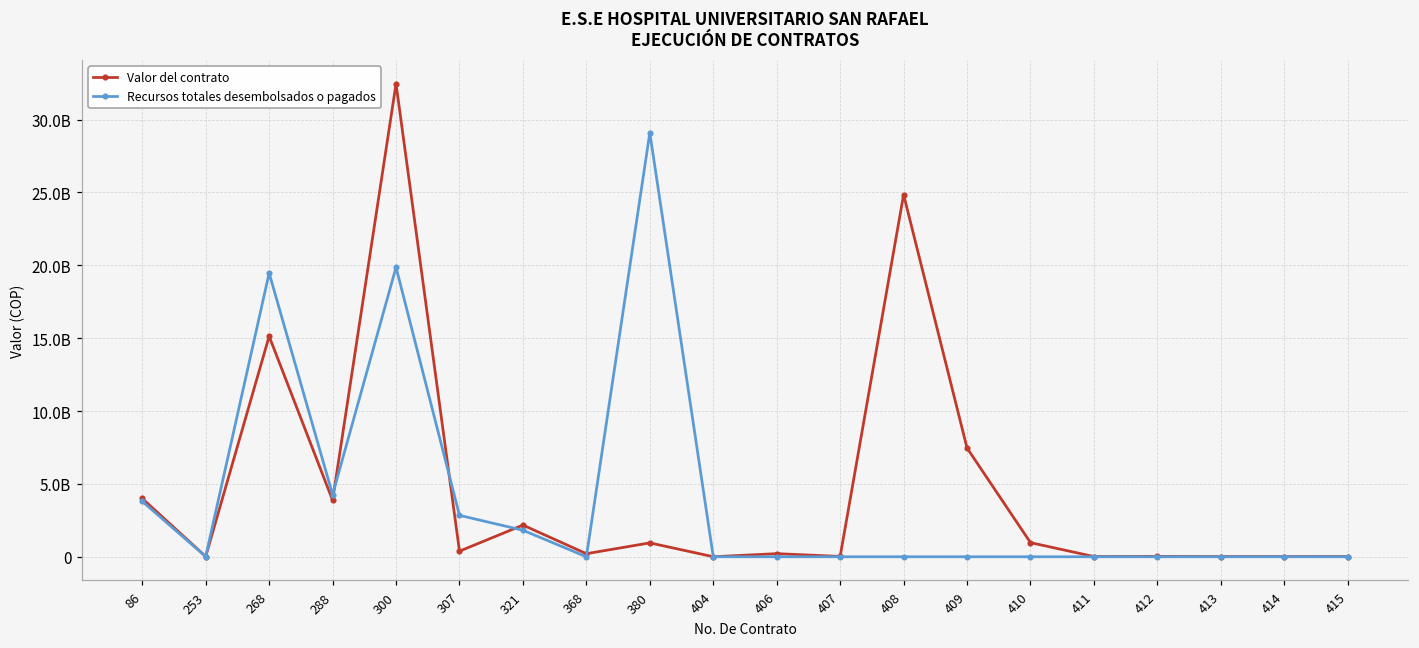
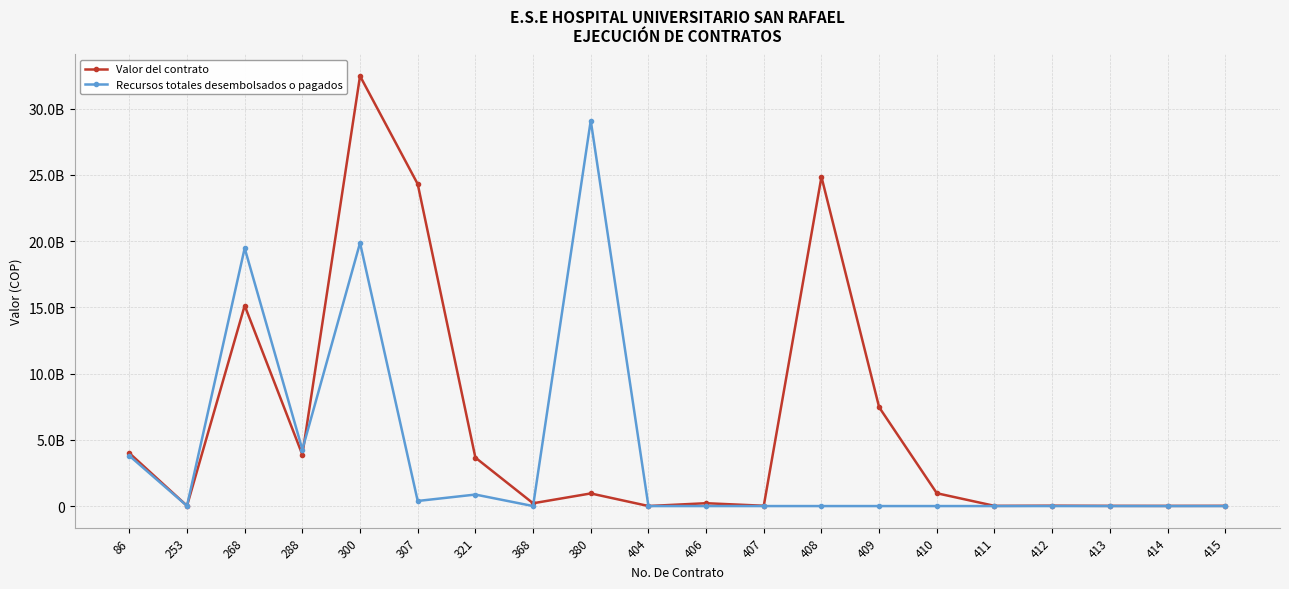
  {
    "Valor del contrato": {
      "86": 4000000000,
      "268": 15100000000,
      "288": 3900000000,
      "300": 32500000000,
-     "307": 400000000,
-     "321": 2200000000,
+     "307": 24300000000,
+     "321": 3700000000,
      "368": 200000000,
      "380": 1000000000,
      "406": 200000000,
      "408": 24800000000,
      "409": 7500000000,
      "410": 1000000000
    },
    "Recursos totales desembolsados o pagados": {
      "86": 3800000000,
      "268": 19500000000,
      "288": 4300000000,
      "300": 19900000000,
-     "307": 2800000000,
-     "321": 1800000000,
+     "307": 400000000,
+     "321": 900000000,
      "368": 0,
      "380": 29100000000,
      "406": 0,
      "408": 0,
      "409": 0,
      "410": 0
    }
  }
